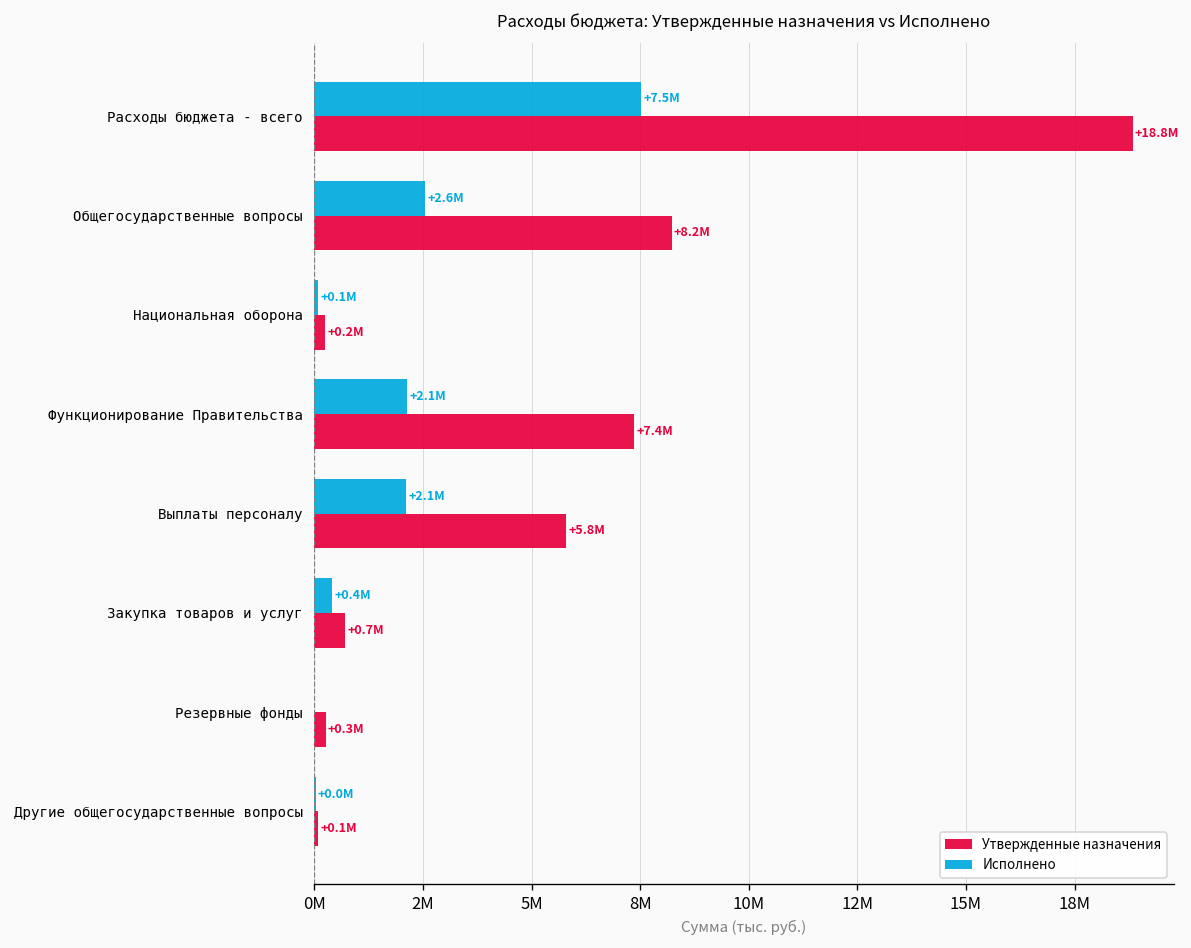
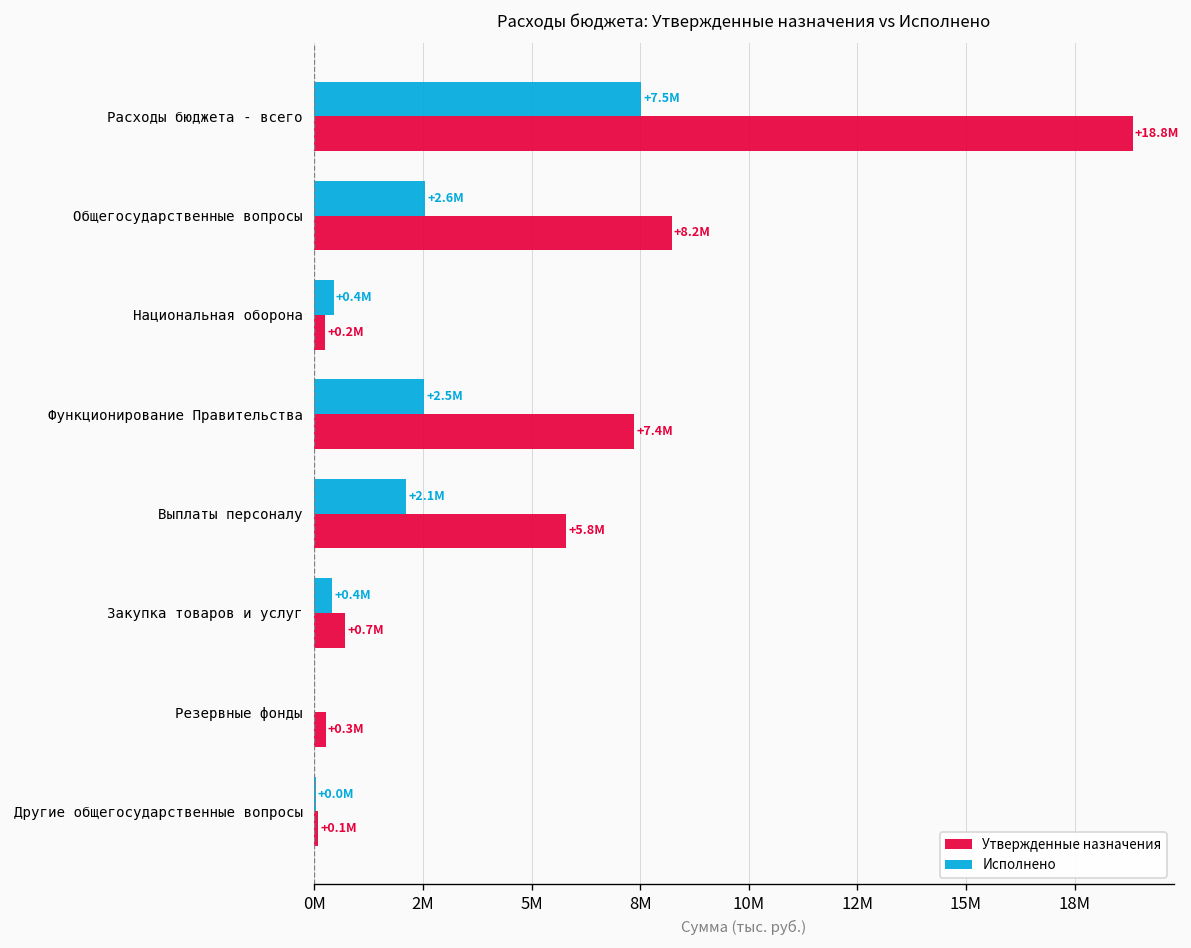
  {
    "Утвержденные назначения": {
      "Расходы бюджета - всего": "+18.8M",
      "Общегосударственные вопросы": "+8.2M",
      "Национальная оборона": "+0.2M",
      "Функционирование Правительства": "+7.4M",
      "Выплаты персоналу": "+5.8M",
      "Закупка товаров и услуг": "+0.7M",
      "Резервные фонды": "+0.3M",
      "Другие общегосударственные вопросы": "+0.1M"
    },
    "Исполнено": {
      "Расходы бюджета - всего": "+7.5M",
      "Общегосударственные вопросы": "+2.6M",
-     "Национальная оборона": "+0.1M",
-     "Функционирование Правительства": "+2.1M",
+     "Национальная оборона": "+0.4M",
+     "Функционирование Правительства": "+2.5M",
      "Выплаты персоналу": "+2.1M",
      "Закупка товаров и услуг": "+0.4M"
    }
  }
